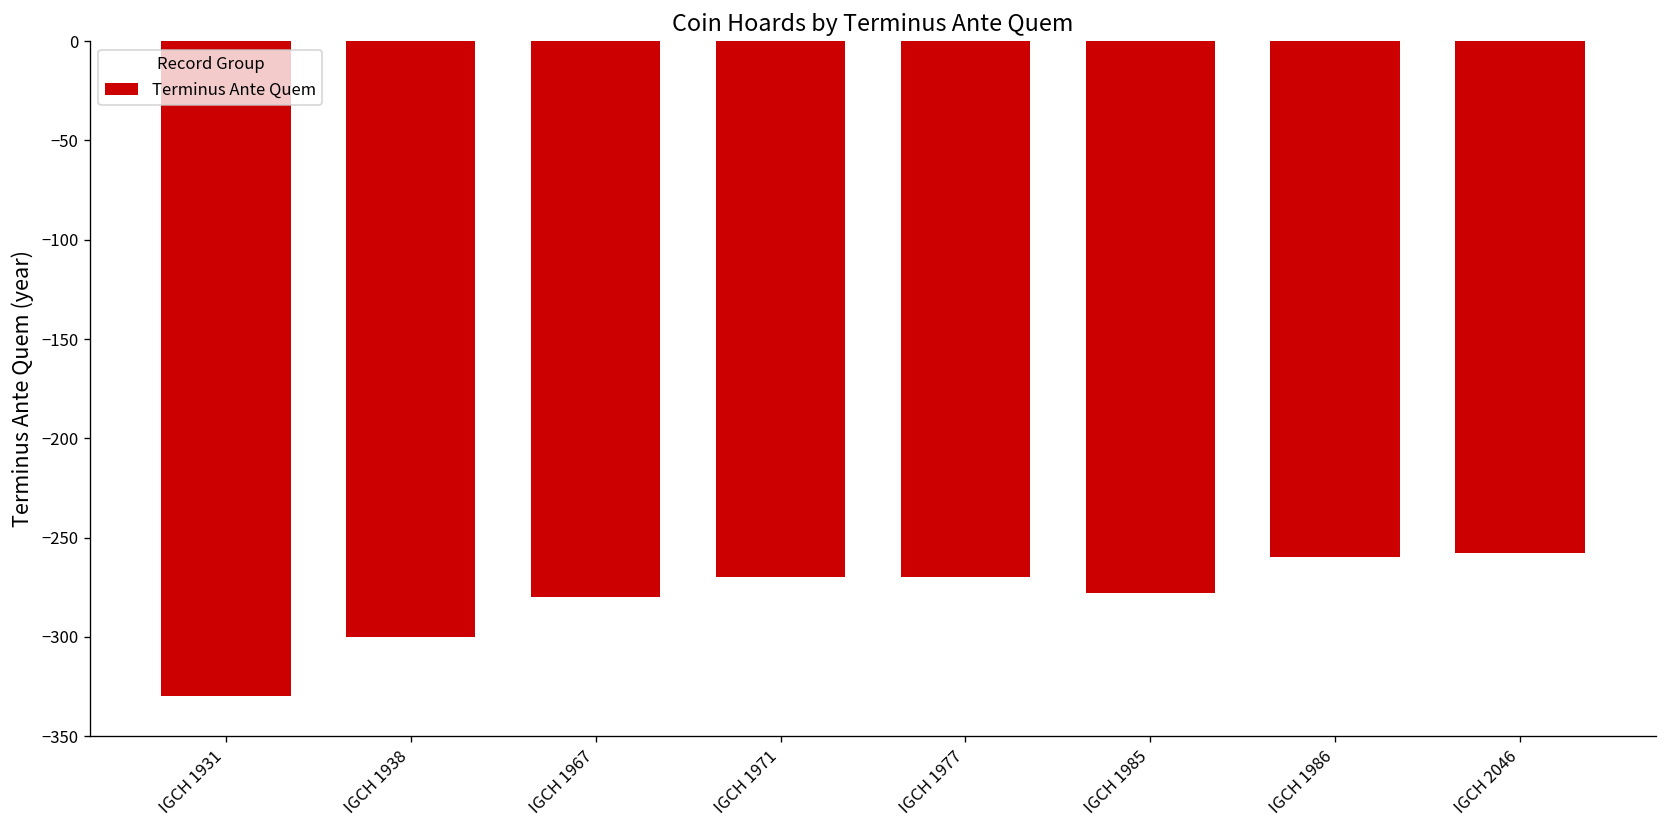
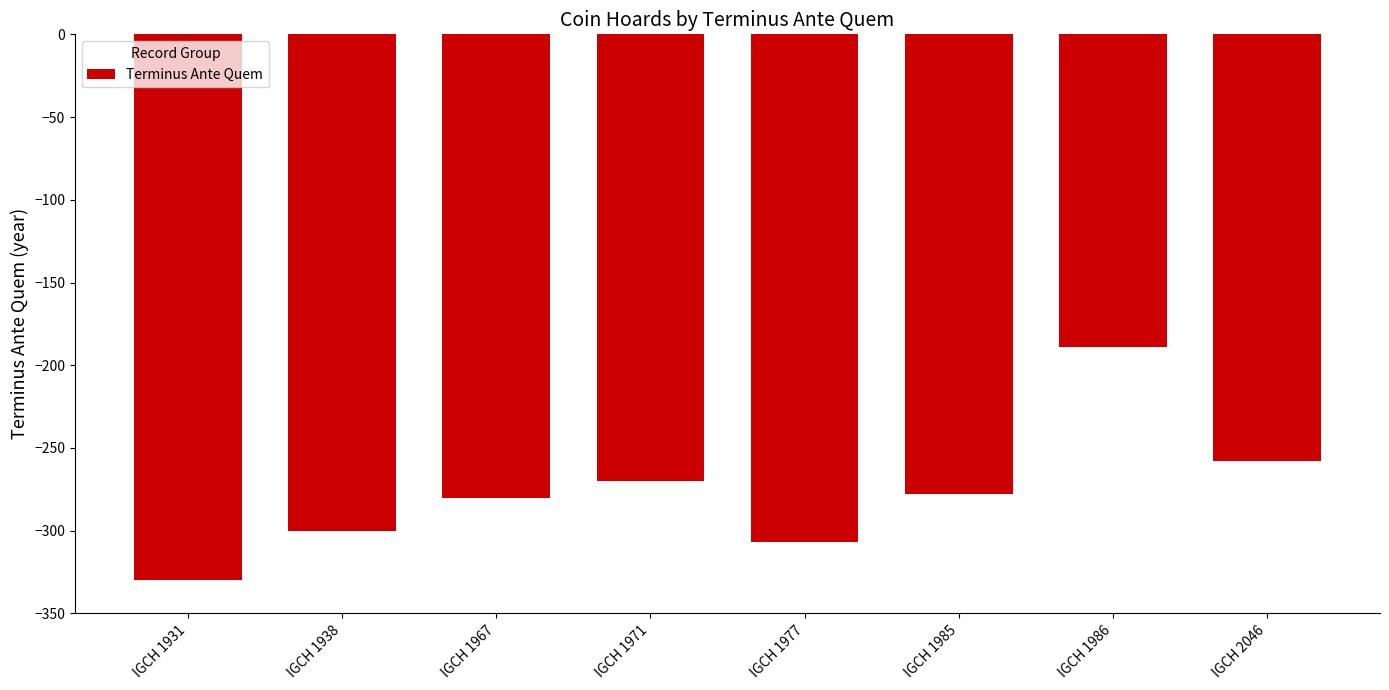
  {
    "IGCH 1931": -330,
    "IGCH 1938": -300,
    "IGCH 1967": -280,
    "IGCH 1971": -270,
-   "IGCH 1977": -270,
+   "IGCH 1977": -307,
    "IGCH 1985": -278,
-   "IGCH 1986": -260,
+   "IGCH 1986": -189,
    "IGCH 2046": -258
  }
